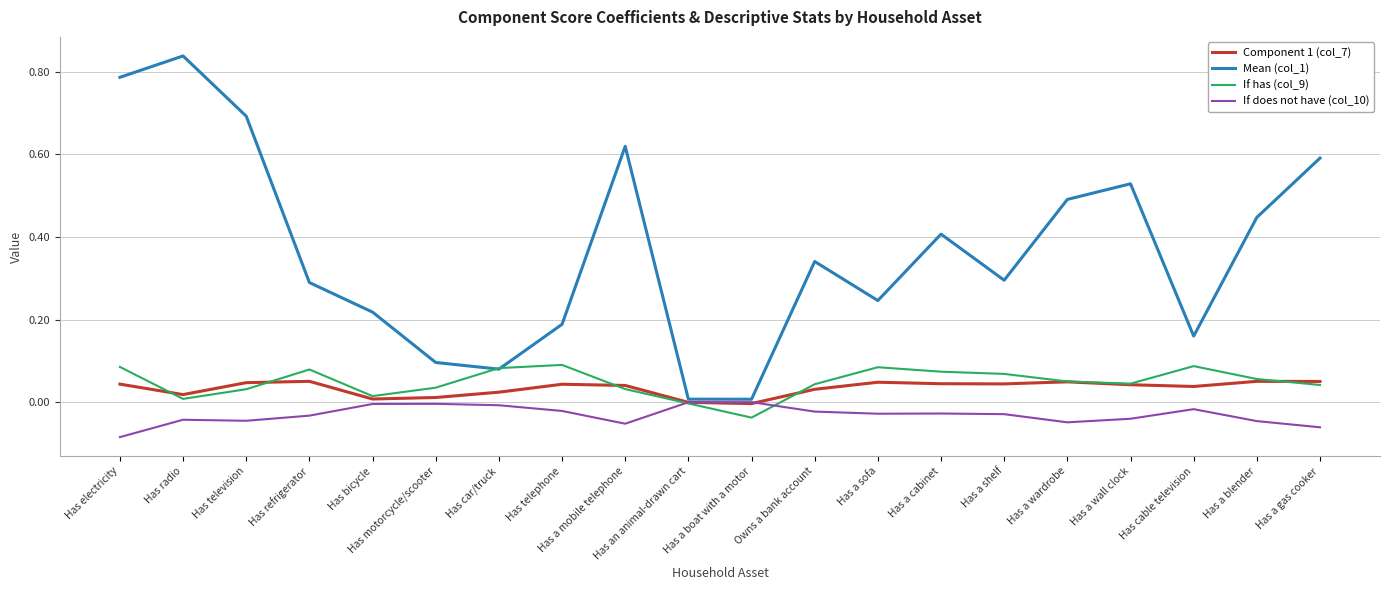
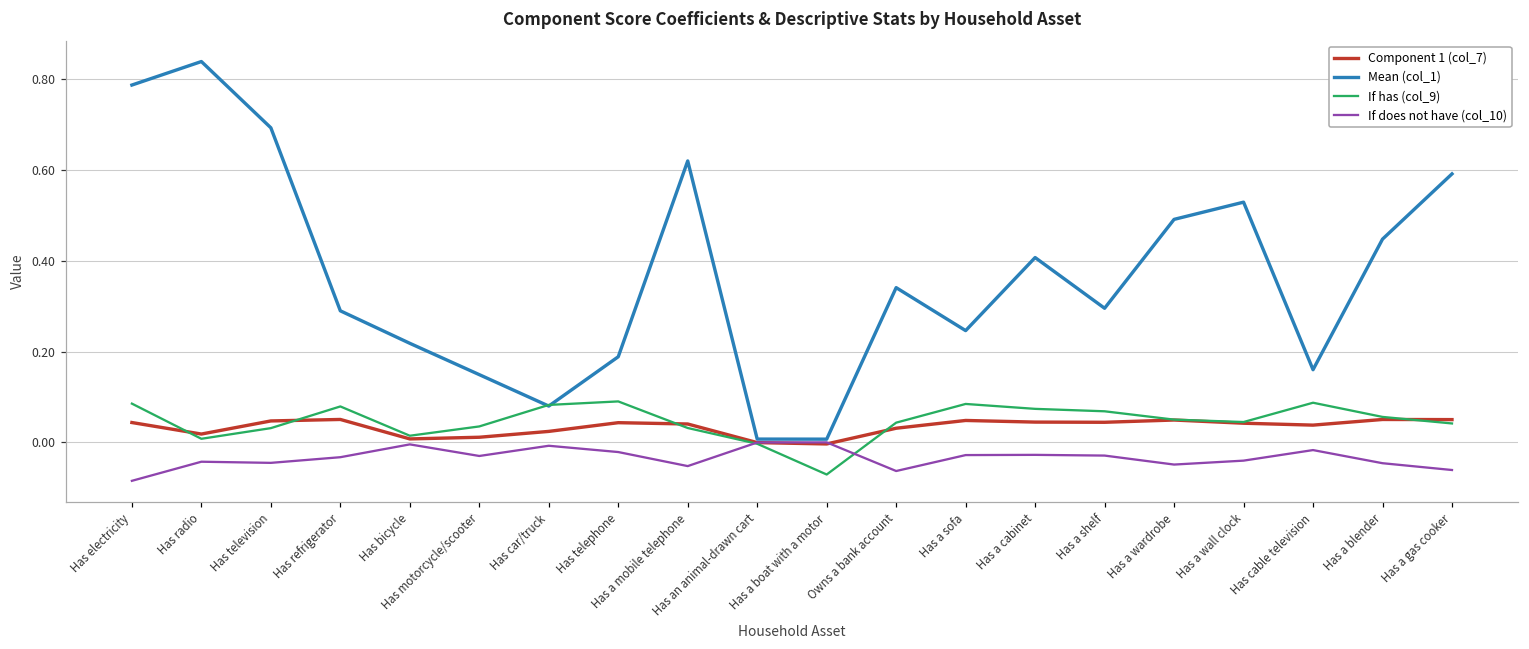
  {
    "Component 1 (col_7)": {
      "Has electricity": 0.04,
      "Has radio": 0.02,
      "Has television": 0.05,
      "Has refrigerator": 0.05,
      "Has bicycle": 0.01,
      "Has motorcycle/scooter": 0.01,
      "Has car/truck": 0.02,
      "Has telephone": 0.04,
      "Has a mobile telephone": 0.04,
      "Owns a bank account": 0.03,
      "Has a sofa": 0.05,
      "Has a cabinet": 0.04,
      "Has a shelf": 0.04,
      "Has cable television": 0.04,
      "Has a gas cooker": 0.05
    },
    "Mean (col_1)": {
      "Has electricity": 0.79,
      "Has radio": 0.84,
      "Has television": 0.69,
      "Has refrigerator": 0.29,
      "Has bicycle": 0.22,
-     "Has motorcycle/scooter": 0.10,
+     "Has motorcycle/scooter": 0.15,
      "Has telephone": 0.19,
      "Has a mobile telephone": 0.62,
      "Has an animal-drawn cart": 0.01,
      "Has a boat with a motor": 0.01,
      "Owns a bank account": 0.34,
      "Has a sofa": 0.25,
      "Has a cabinet": 0.41,
      "Has a shelf": 0.30,
      "Has a wardrobe": 0.49,
      "Has a wall clock": 0.53,
      "Has cable television": 0.16,
      "Has a blender": 0.45,
      "Has a gas cooker": 0.59
    },
    "If has (col_9)": {
      "Has electricity": 0.09,
      "Has radio": 0.01,
      "Has television": 0.03,
      "Has refrigerator": 0.08,
      "Has bicycle": 0.01,
      "Has motorcycle/scooter": 0.04,
      "Has telephone": 0.09,
      "Has a mobile telephone": 0.03,
-     "Has a boat with a motor": -0.04,
+     "Has a boat with a motor": -0.07,
      "Owns a bank account": 0.04,
      "Has a sofa": 0.08,
      "Has a cabinet": 0.07,
      "Has a shelf": 0.07,
      "Has cable television": 0.09,
      "Has a gas cooker": 0.04
    },
    "If does not have (col_10)": {
      "Has electricity": -0.08,
      "Has radio": -0.04,
      "Has television": -0.04,
      "Has refrigerator": -0.03,
      "Has bicycle": 0.00,
-     "Has motorcycle/scooter": 0.00,
+     "Has motorcycle/scooter": -0.03,
      "Has car/truck": -0.01,
      "Has telephone": -0.02,
      "Has a mobile telephone": -0.05,
-     "Owns a bank account": -0.02,
+     "Owns a bank account": -0.06,
      "Has a sofa": -0.03,
      "Has a cabinet": -0.03,
      "Has a shelf": -0.03,
      "Has a wardrobe": -0.05,
      "Has a wall clock": -0.04,
      "Has cable television": -0.02,
      "Has a blender": -0.05,
      "Has a gas cooker": -0.06
    }
  }
